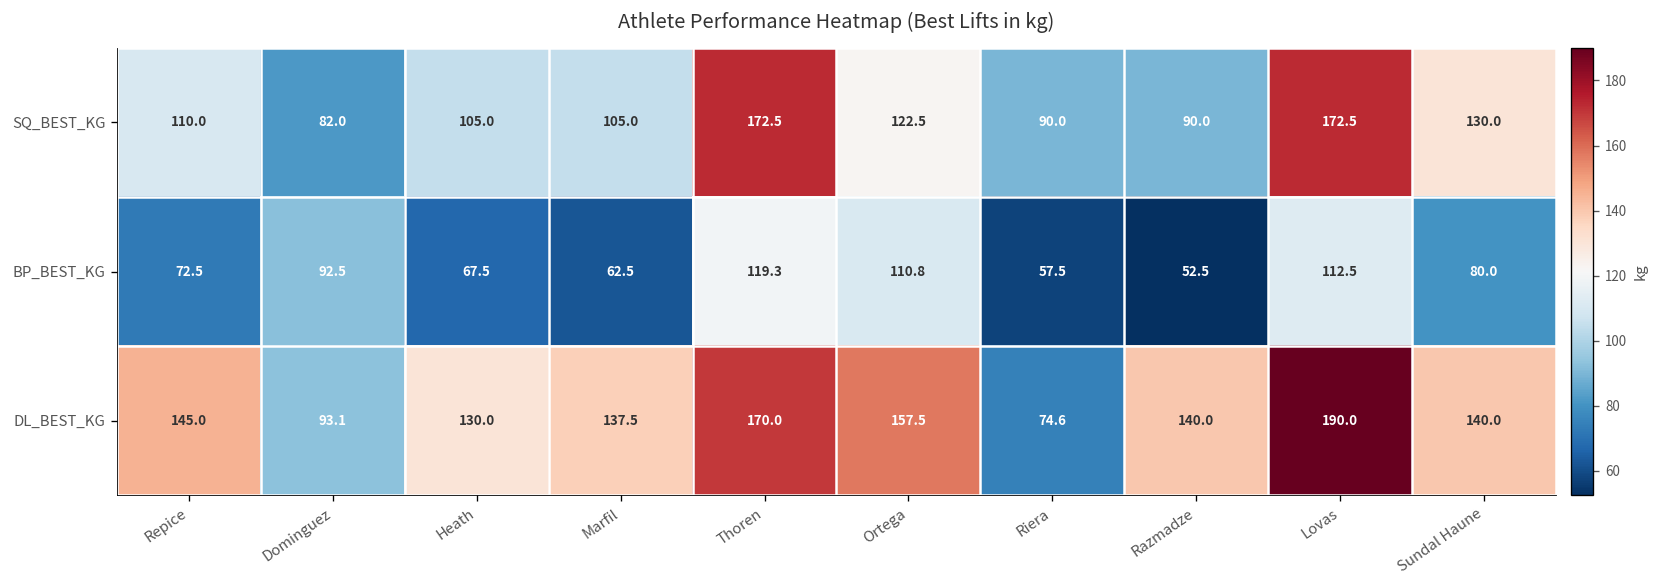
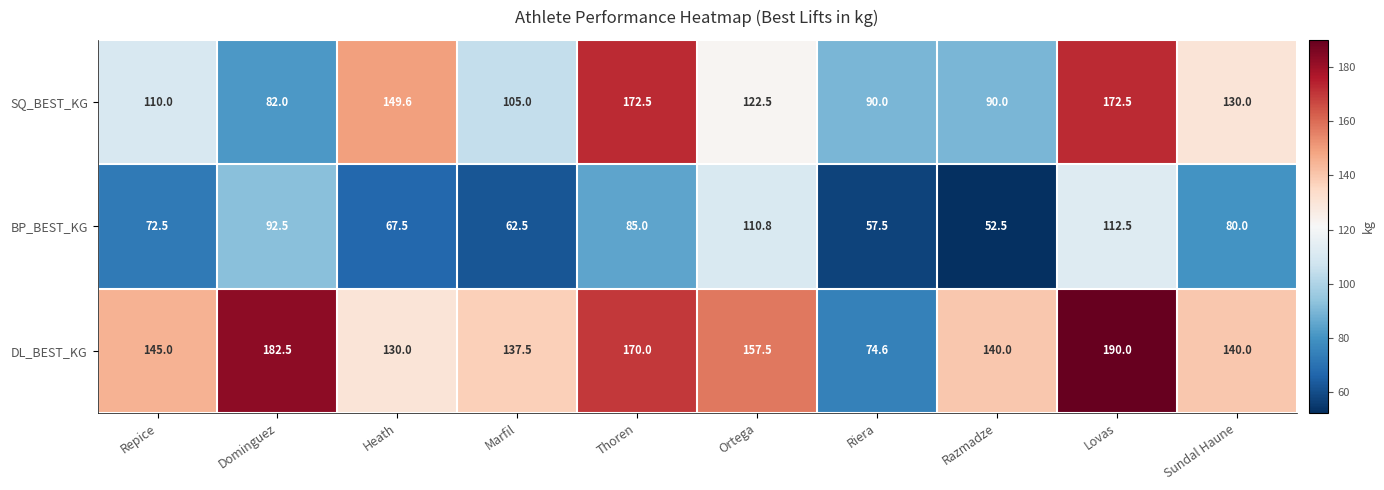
  {
    "SQ_BEST_KG": {
      "Repice": 110.0,
      "Dominguez": 82.0,
-     "Heath": 105.0,
+     "Heath": 149.6,
      "Marfil": 105.0,
      "Thoren": 172.5,
      "Ortega": 122.5,
      "Riera": 90.0,
      "Razmadze": 90.0,
      "Lovas": 172.5,
      "Sundal Haune": 130.0
    },
    "BP_BEST_KG": {
      "Repice": 72.5,
      "Dominguez": 92.5,
      "Heath": 67.5,
      "Marfil": 62.5,
-     "Thoren": 119.3,
+     "Thoren": 85.0,
      "Ortega": 110.8,
      "Riera": 57.5,
      "Razmadze": 52.5,
      "Lovas": 112.5,
      "Sundal Haune": 80.0
    },
    "DL_BEST_KG": {
      "Repice": 145.0,
-     "Dominguez": 93.1,
+     "Dominguez": 182.5,
      "Heath": 130.0,
      "Marfil": 137.5,
      "Thoren": 170.0,
      "Ortega": 157.5,
      "Riera": 74.6,
      "Razmadze": 140.0,
      "Lovas": 190.0,
      "Sundal Haune": 140.0
    }
  }
